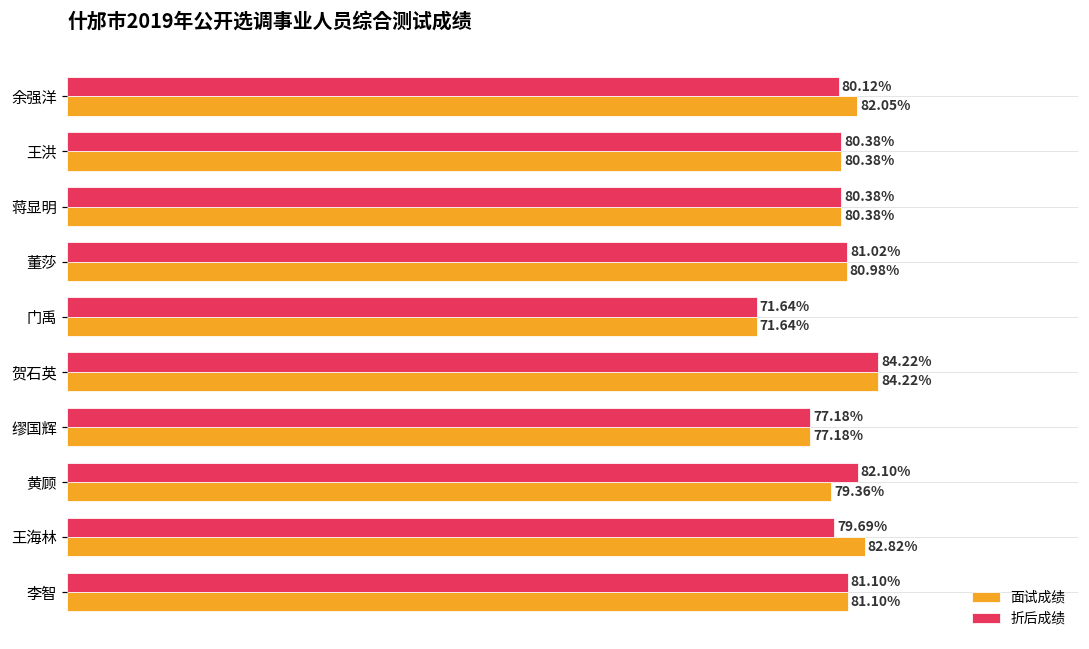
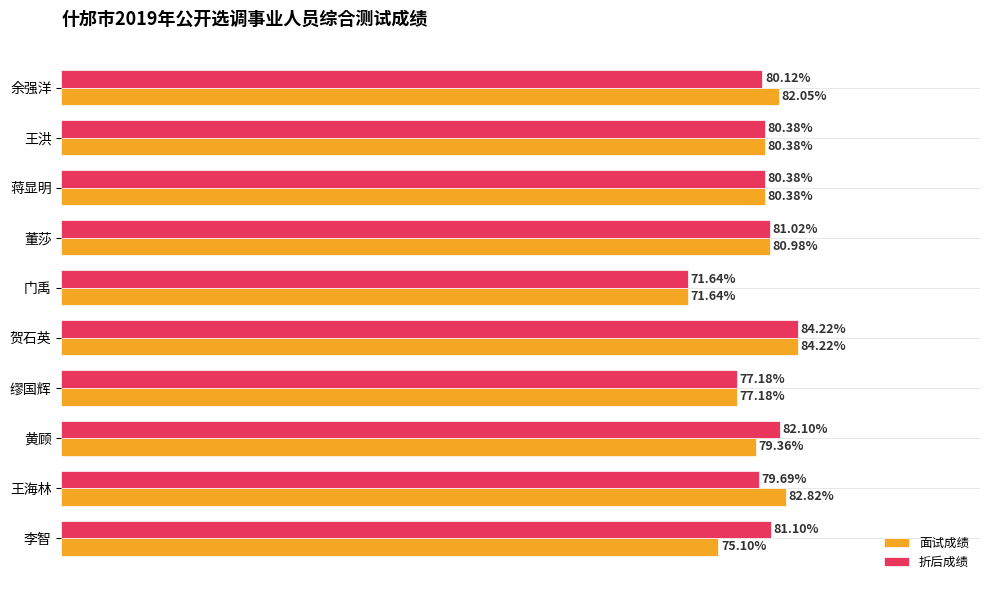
  {
    "面试成绩": {
      "余强洋": "82.05%",
      "王洪": "80.38%",
      "蒋显明": "80.38%",
      "董莎": "80.98%",
      "门禹": "71.64%",
      "贺石英": "84.22%",
      "缪国辉": "77.18%",
      "黄顾": "79.36%",
      "王海林": "82.82%",
-     "李智": "81.10%"
+     "李智": "75.10%"
    },
    "折后成绩": {
      "余强洋": "80.12%",
      "王洪": "80.38%",
      "蒋显明": "80.38%",
      "董莎": "81.02%",
      "门禹": "71.64%",
      "贺石英": "84.22%",
      "缪国辉": "77.18%",
      "黄顾": "82.10%",
      "王海林": "79.69%",
      "李智": "81.10%"
    }
  }
